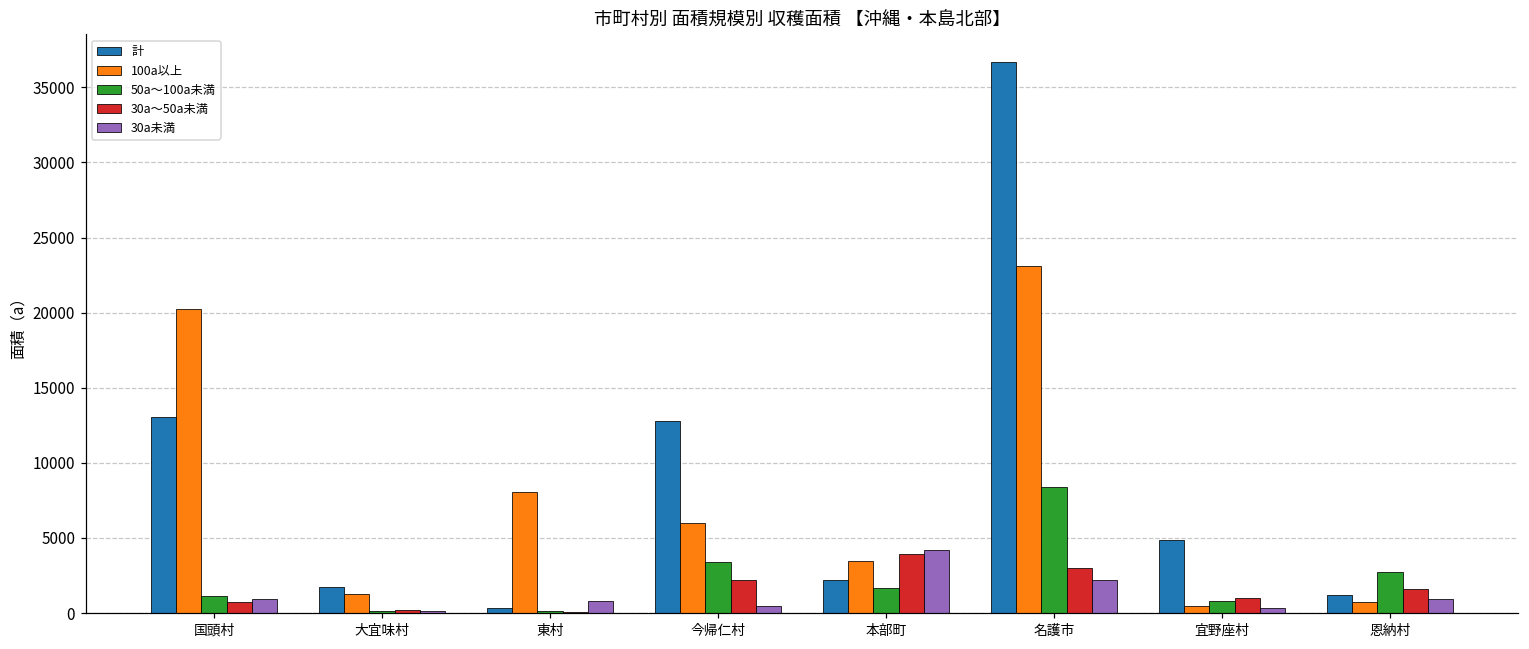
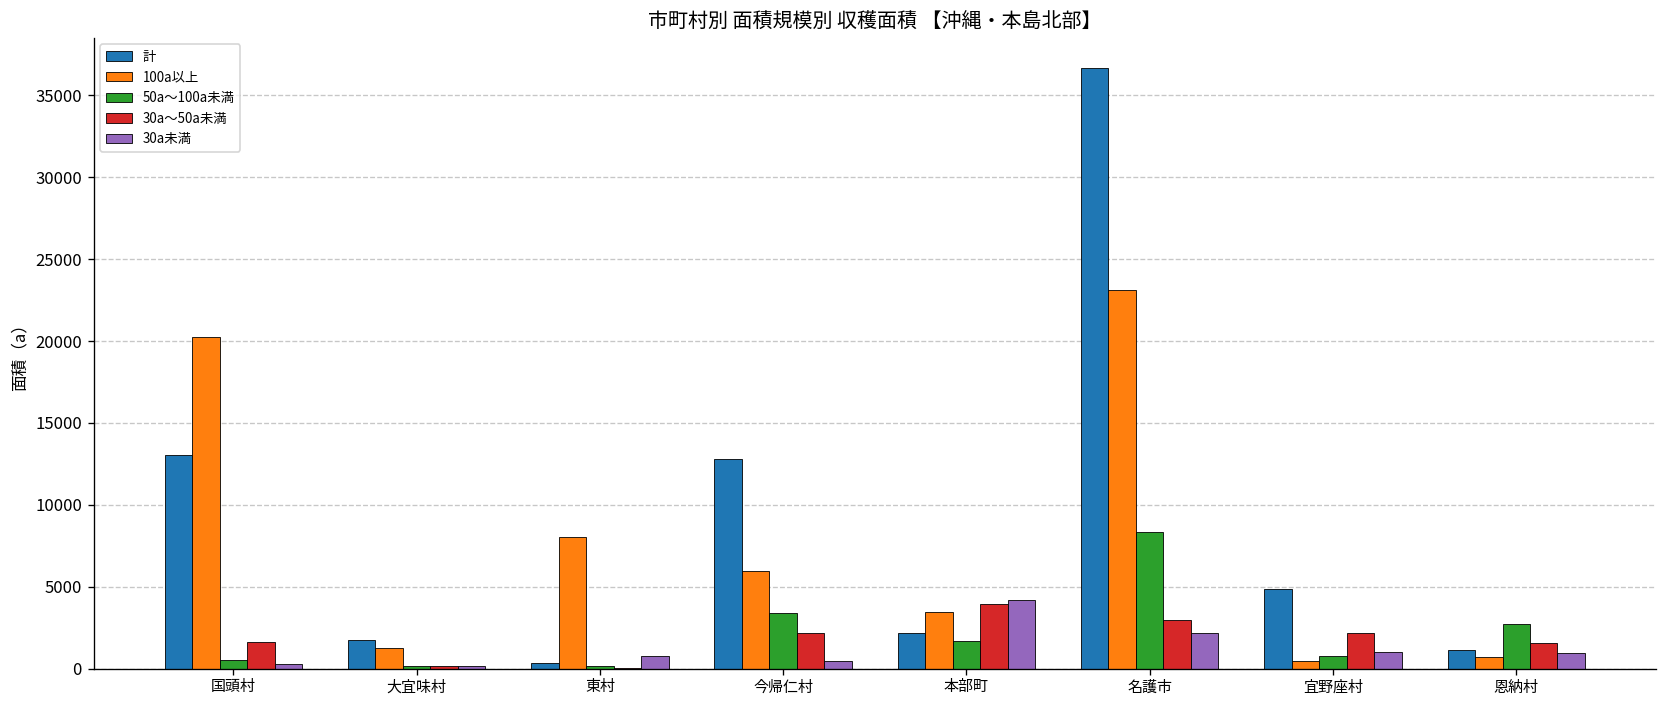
  {
    "計": {
      "国頭村": 13000,
      "大宜味村": 1700,
      "東村": 400,
      "今帰仁村": 12800,
      "本部町": 2200,
      "名護市": 36700,
      "宜野座村": 4900,
      "恩納村": 1200
    },
    "100a以上": {
      "国頭村": 20300,
      "大宜味村": 1200,
      "東村": 8100,
      "今帰仁村": 6000,
      "本部町": 3400,
      "名護市": 23100,
      "宜野座村": 400,
      "恩納村": 700
    },
    "50a～100a未満": {
-     "国頭村": 1100,
+     "国頭村": 500,
      "今帰仁村": 3400,
      "本部町": 1700,
      "名護市": 8400,
      "宜野座村": 800,
      "恩納村": 2700
    },
    "30a～50a未満": {
-     "国頭村": 800,
+     "国頭村": 1600,
      "大宜味村": 200,
      "今帰仁村": 2200,
      "本部町": 3900,
      "名護市": 3000,
-     "宜野座村": 1000,
+     "宜野座村": 2200,
      "恩納村": 1600
    },
    "30a未満": {
-     "国頭村": 900,
+     "国頭村": 300,
      "東村": 800,
      "今帰仁村": 400,
      "本部町": 4200,
      "名護市": 2200,
-     "宜野座村": 300,
+     "宜野座村": 1000,
      "恩納村": 1000
    }
  }
